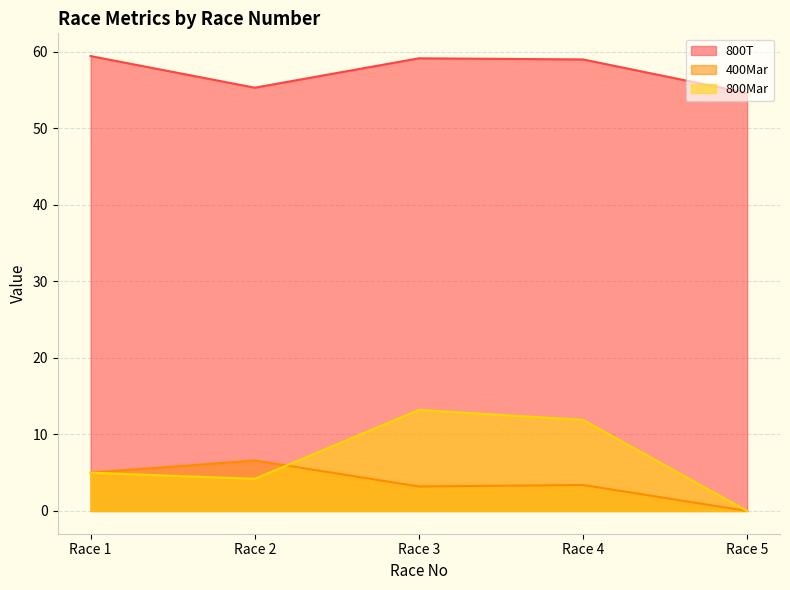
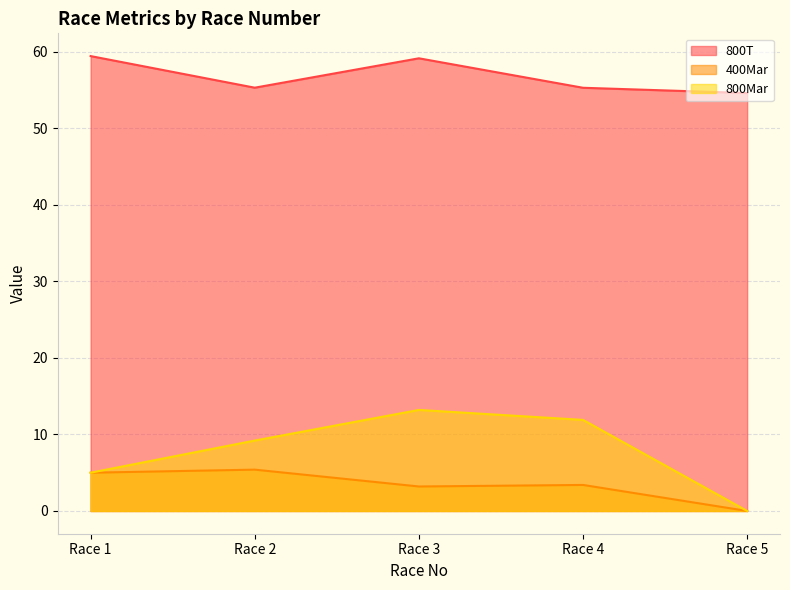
  {
    "800T": {
      "Race 1": 59,
      "Race 2": 55,
      "Race 3": 59,
-     "Race 4": 59
+     "Race 4": 55
    },
    "400Mar": {
-     "Race 2": 7,
+     "Race 2": 5,
      "Race 3": 3,
      "Race 4": 3
    },
    "800Mar": {
-     "Race 2": 4,
+     "Race 2": 9,
      "Race 3": 13,
      "Race 4": 12
    }
  }
